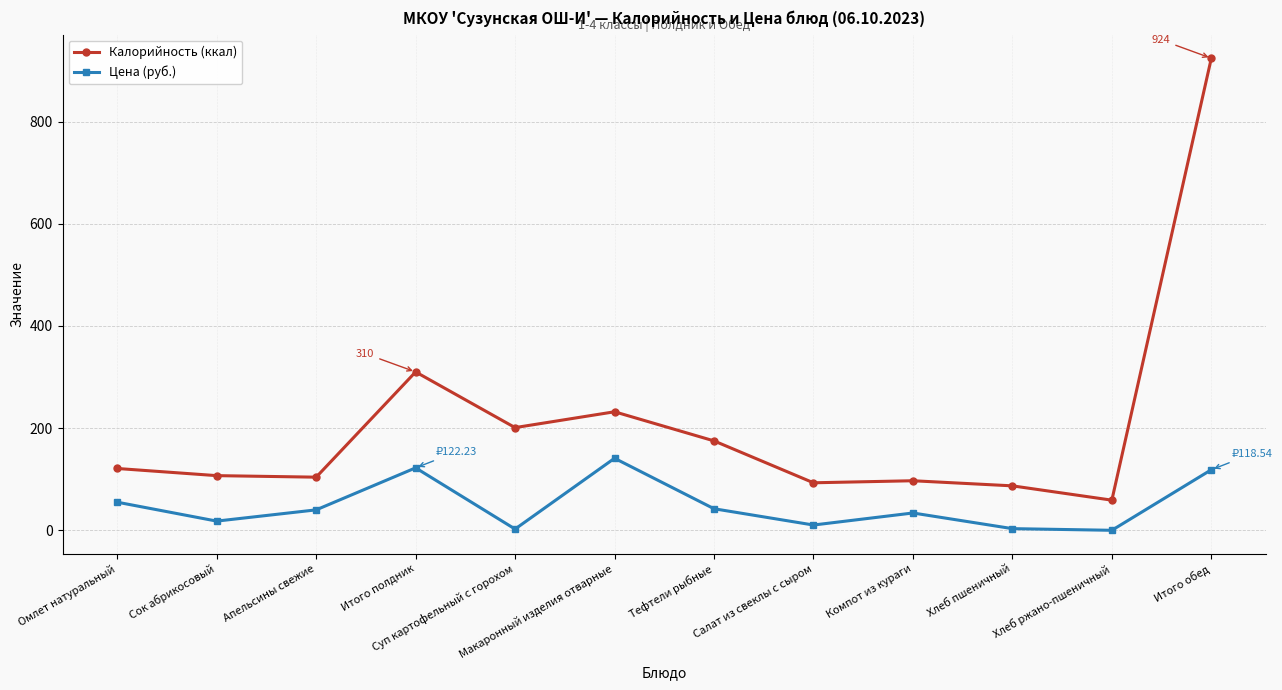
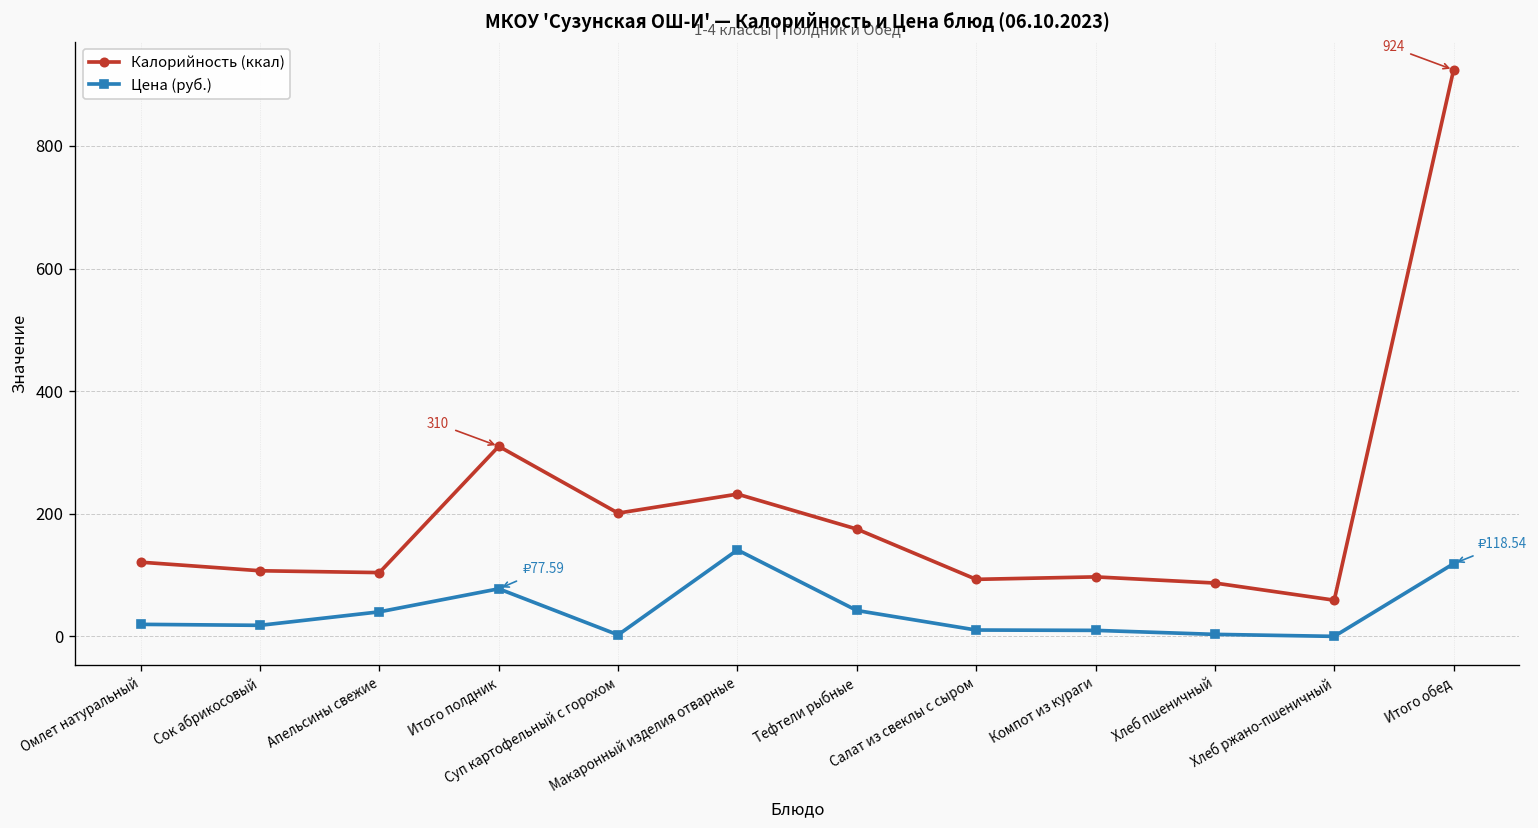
  {
    "Калорийность (ккал)": {
      "Итого полдник": 310,
      "Итого обед": 924
    },
    "Цена (руб.)": {
-     "Омлет натуральный": 60,
-     "Итого полдник": 122.23,
-     "Компот из кураги": 30,
+     "Омлет натуральный": 20,
+     "Итого полдник": 77.59,
+     "Компот из кураги": 10,
      "Итого обед": 118.54
    }
  }
